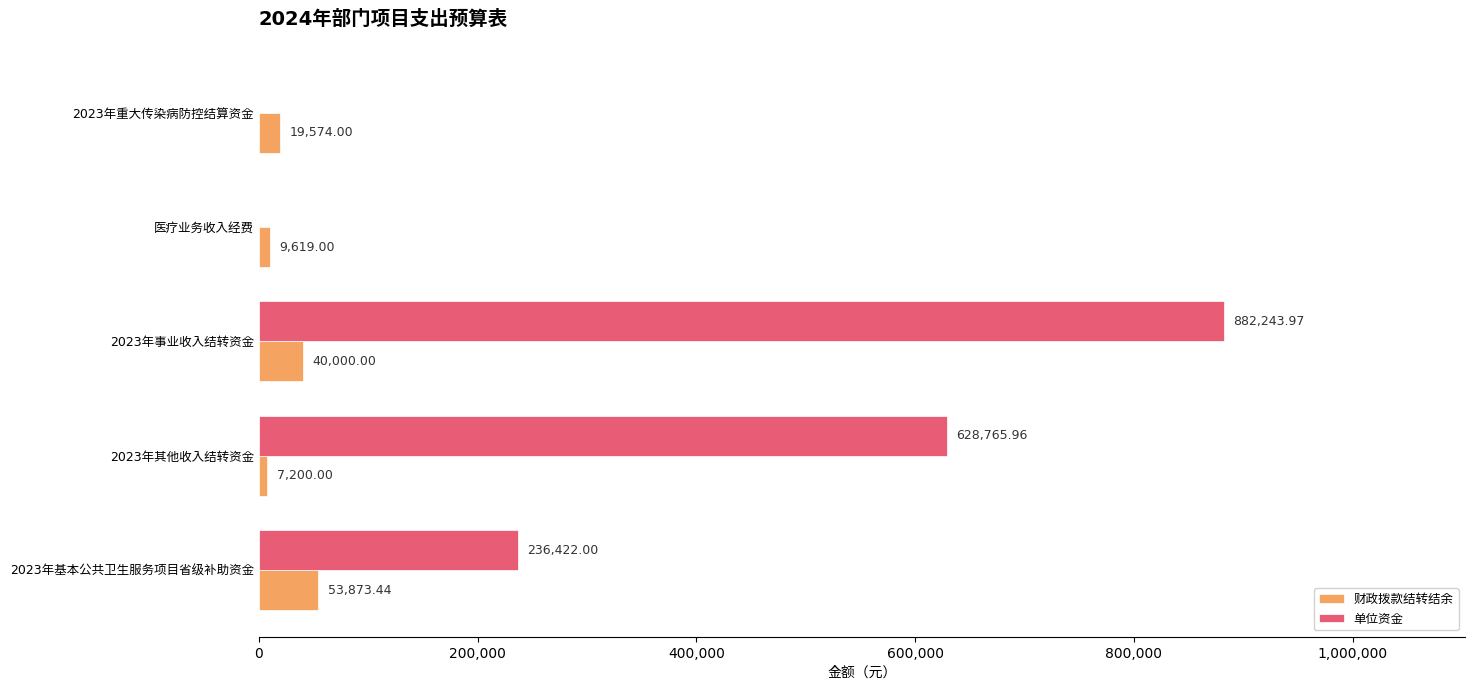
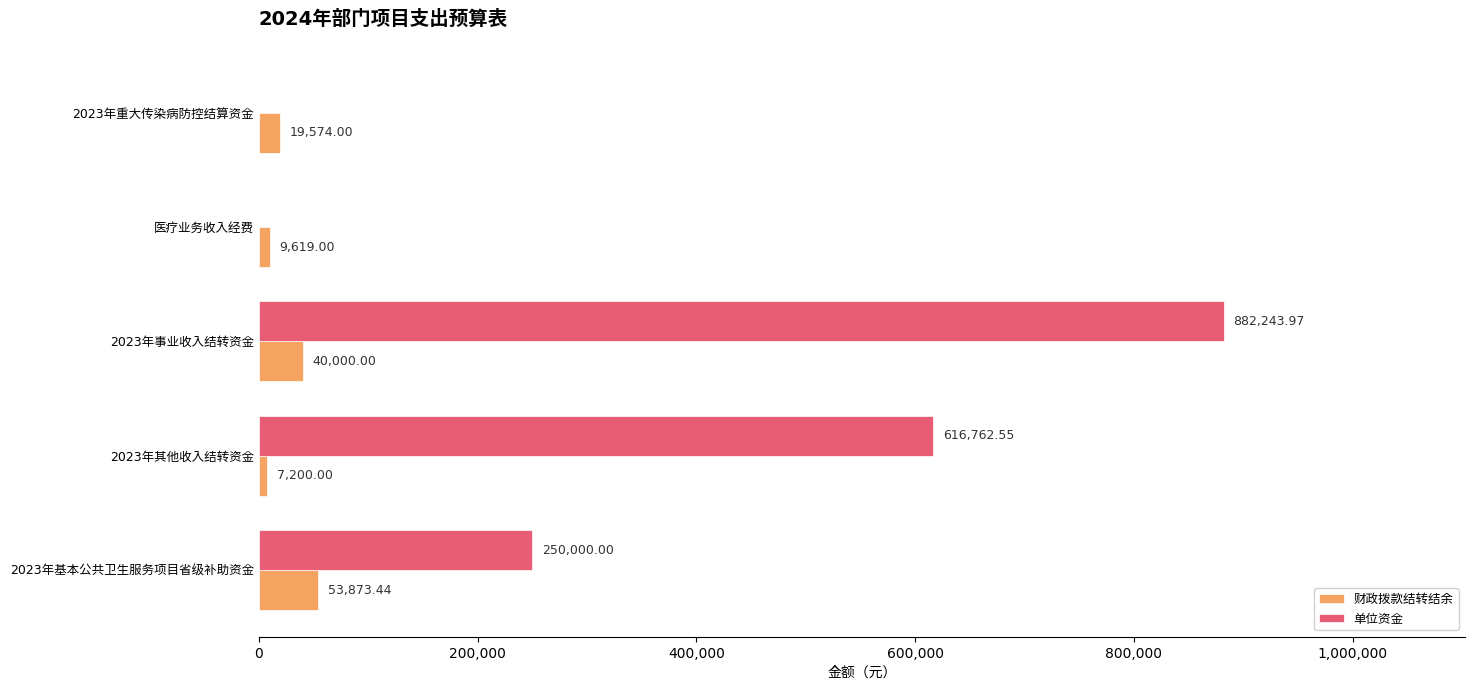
  {
    "财政拨款结转结余": {
      "2023年重大传染病防控结算资金": "19,574.00",
      "医疗业务收入经费": "9,619.00",
      "2023年事业收入结转资金": "40,000.00",
      "2023年其他收入结转资金": "7,200.00",
      "2023年基本公共卫生服务项目省级补助资金": "53,873.44"
    },
    "单位资金": {
      "2023年事业收入结转资金": "882,243.97",
-     "2023年其他收入结转资金": "628,765.96",
-     "2023年基本公共卫生服务项目省级补助资金": "236,422.00"
+     "2023年其他收入结转资金": "616,762.55",
+     "2023年基本公共卫生服务项目省级补助资金": "250,000.00"
    }
  }
